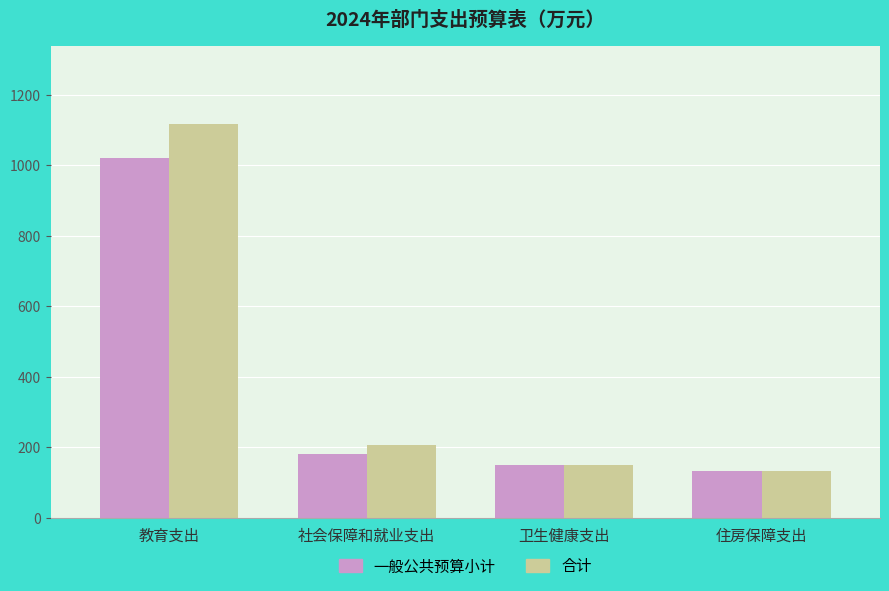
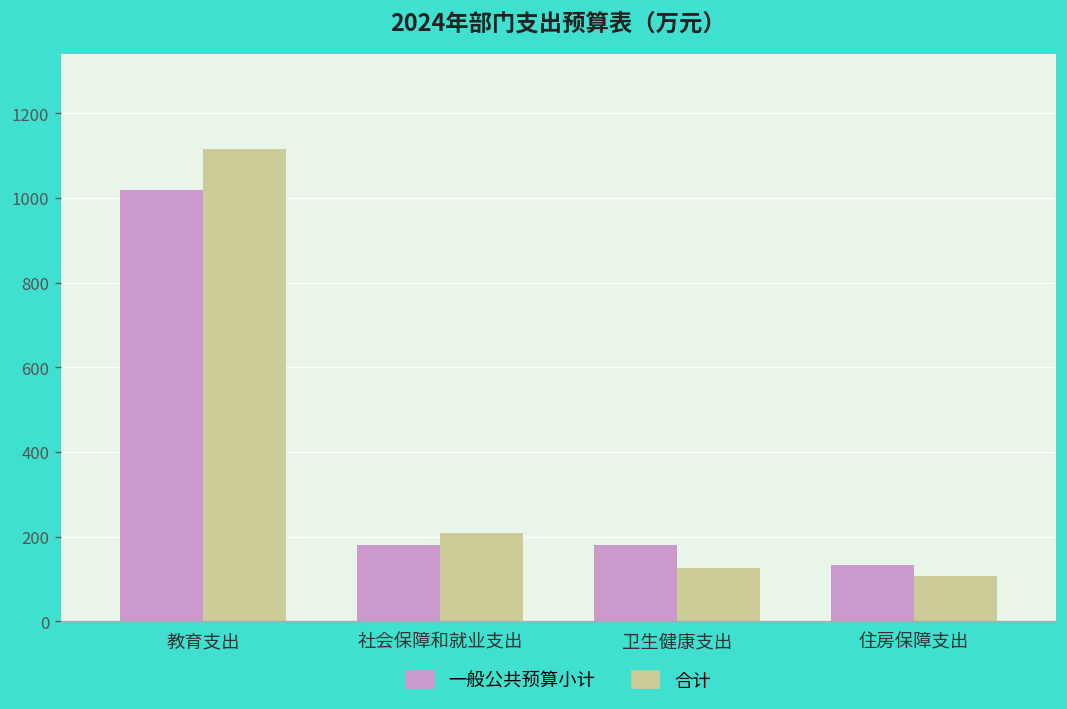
  {
    "一般公共预算小计": {
      "教育支出": 1020,
      "社会保障和就业支出": 180,
-     "卫生健康支出": 150,
+     "卫生健康支出": 180,
      "住房保障支出": 130
    },
    "合计": {
      "教育支出": 1120,
      "社会保障和就业支出": 210,
-     "卫生健康支出": 150,
-     "住房保障支出": 130
+     "卫生健康支出": 130,
+     "住房保障支出": 110
    }
  }
